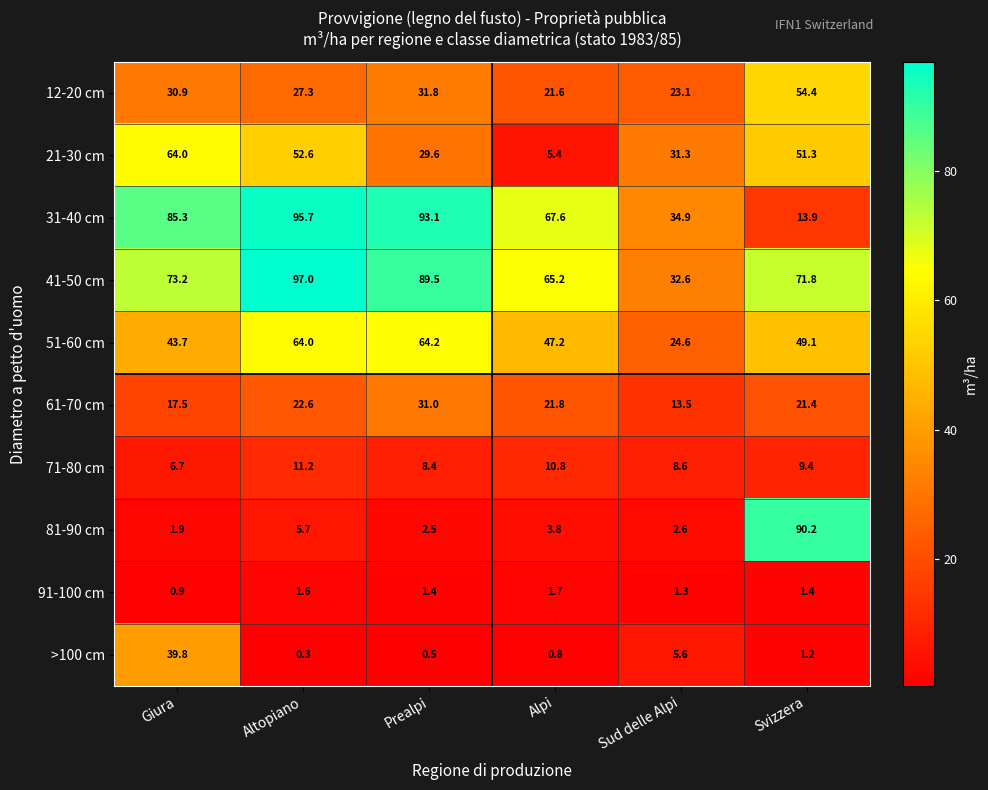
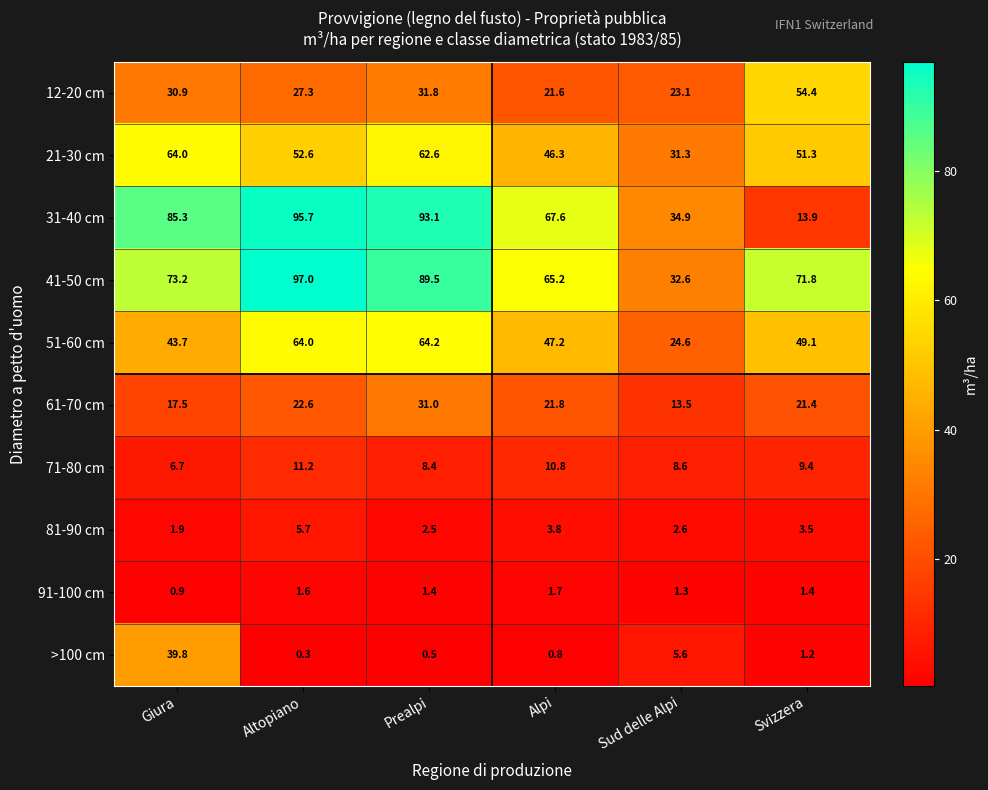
  {
    "21-30 cm": {
-     "Prealpi": 29.6,
-     "Alpi": 5.4
+     "Prealpi": 62.6,
+     "Alpi": 46.3
    },
    "81-90 cm": {
-     "Svizzera": 90.2
+     "Svizzera": 3.5
    }
  }
